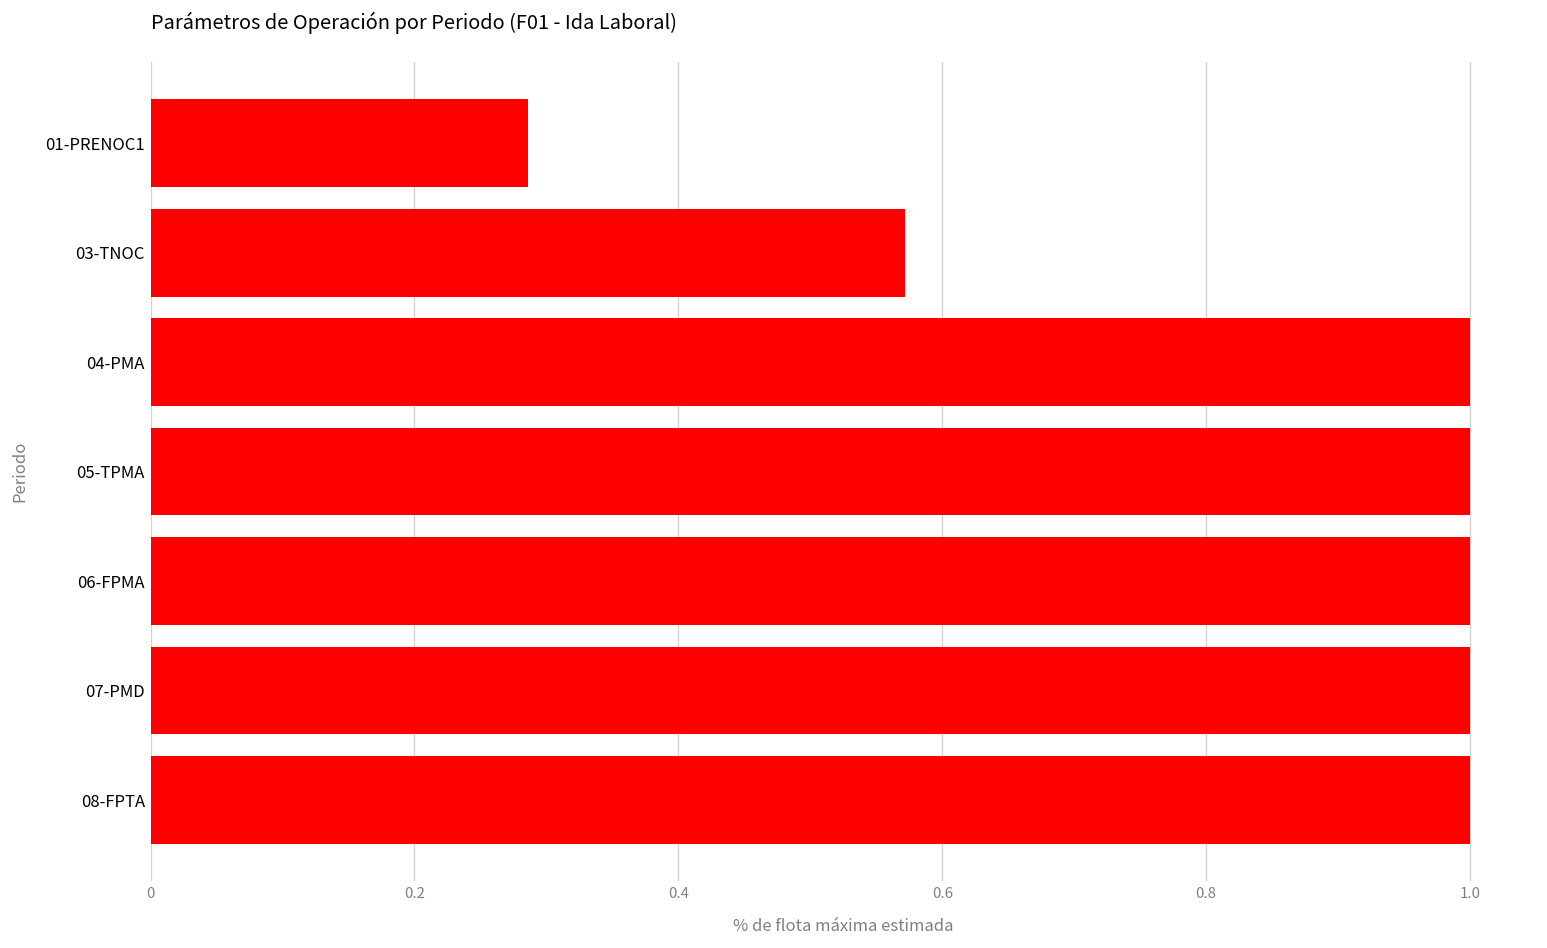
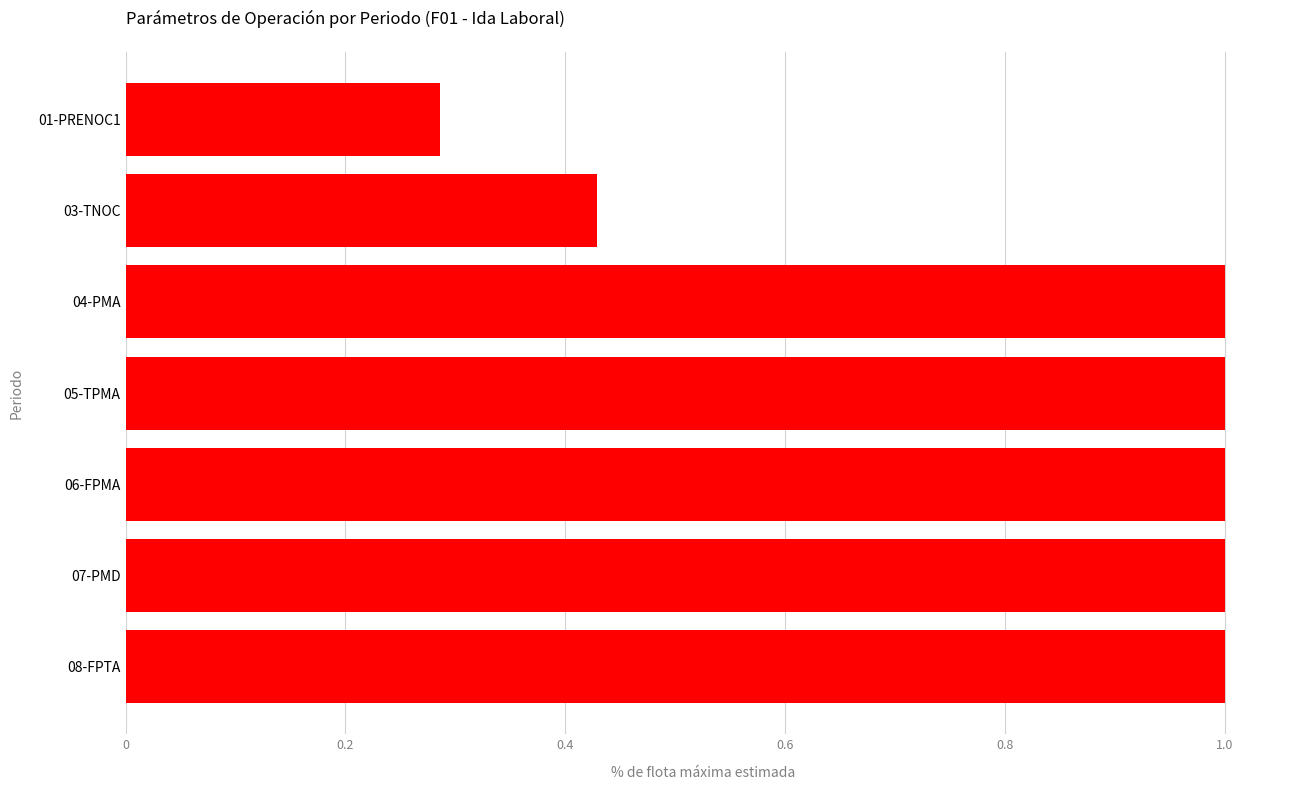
  {
    "01-PRENOC1": 0.286,
-   "03-TNOC": 0.571,
+   "03-TNOC": 0.429,
    "04-PMA": 1.000,
    "05-TPMA": 1.000,
    "06-FPMA": 1.000,
    "07-PMD": 1.000,
    "08-FPTA": 1.000
  }
